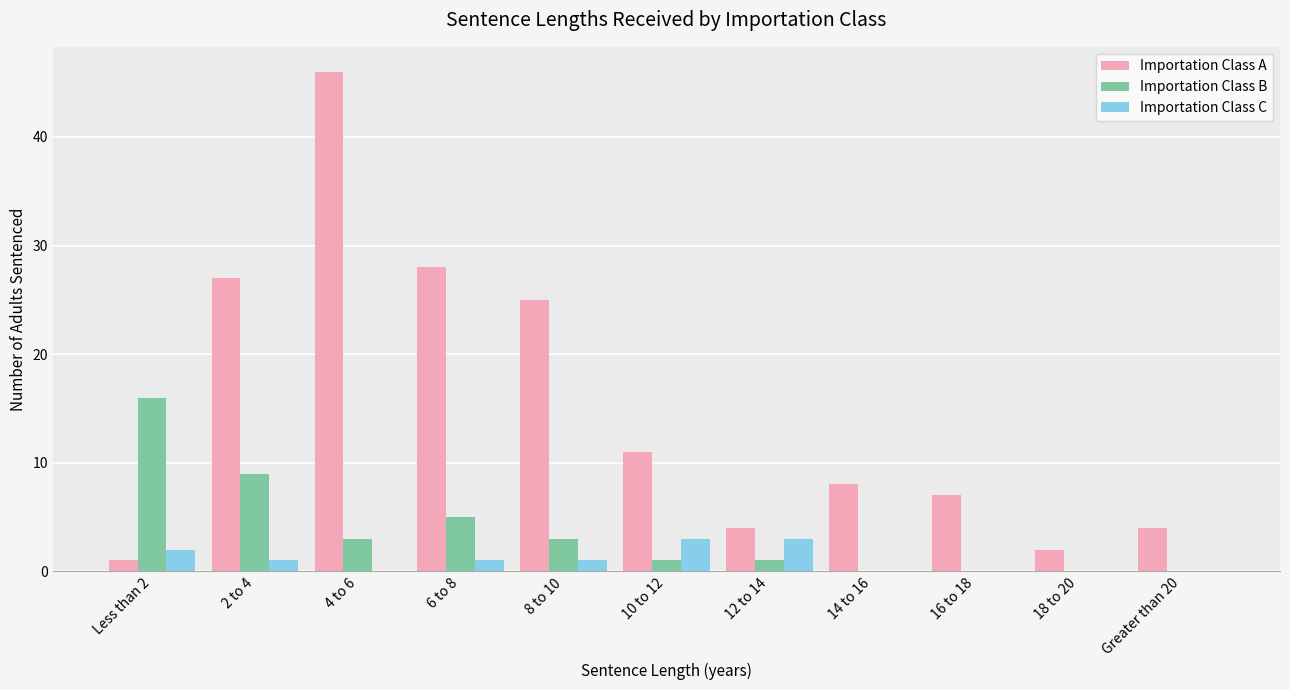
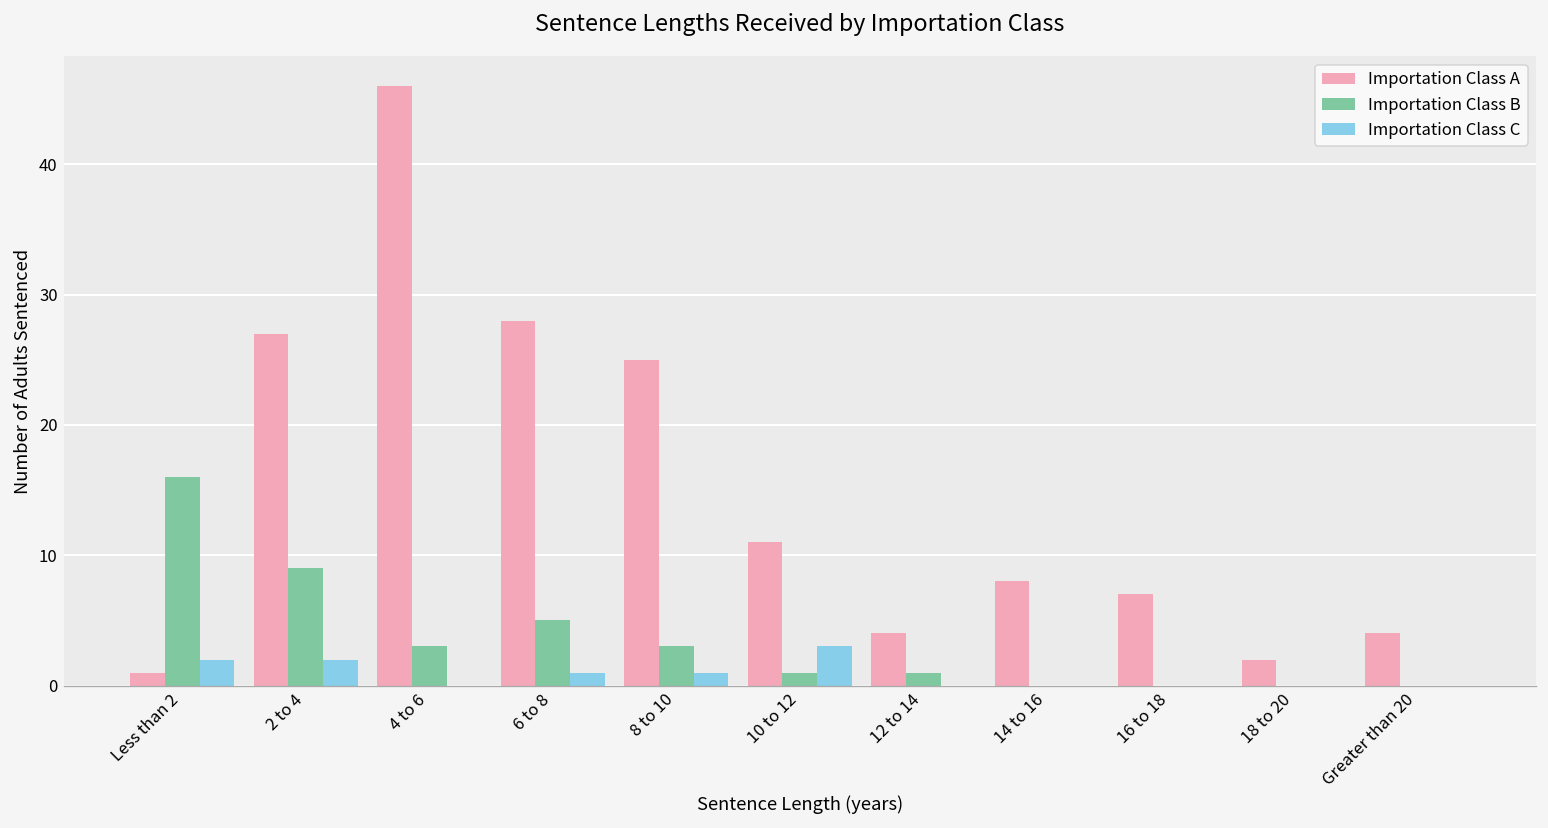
  {
    "Importation Class A": {
      "Less than 2": 1,
      "2 to 4": 27,
      "4 to 6": 46,
      "6 to 8": 28,
      "8 to 10": 25,
      "10 to 12": 11,
      "12 to 14": 4,
      "14 to 16": 8,
      "16 to 18": 7,
      "18 to 20": 2,
      "Greater than 20": 4
    },
    "Importation Class B": {
      "Less than 2": 16,
      "2 to 4": 9,
      "4 to 6": 3,
      "6 to 8": 5,
      "8 to 10": 3,
      "10 to 12": 1,
      "12 to 14": 1,
      "14 to 16": 0,
      "16 to 18": 0,
      "18 to 20": 0,
      "Greater than 20": 0
    },
    "Importation Class C": {
      "Less than 2": 2,
-     "2 to 4": 1,
+     "2 to 4": 2,
      "4 to 6": 0,
      "6 to 8": 1,
      "8 to 10": 1,
      "10 to 12": 3,
-     "12 to 14": 3,
+     "12 to 14": 0,
      "14 to 16": 0,
      "16 to 18": 0,
      "18 to 20": 0,
      "Greater than 20": 0
    }
  }
